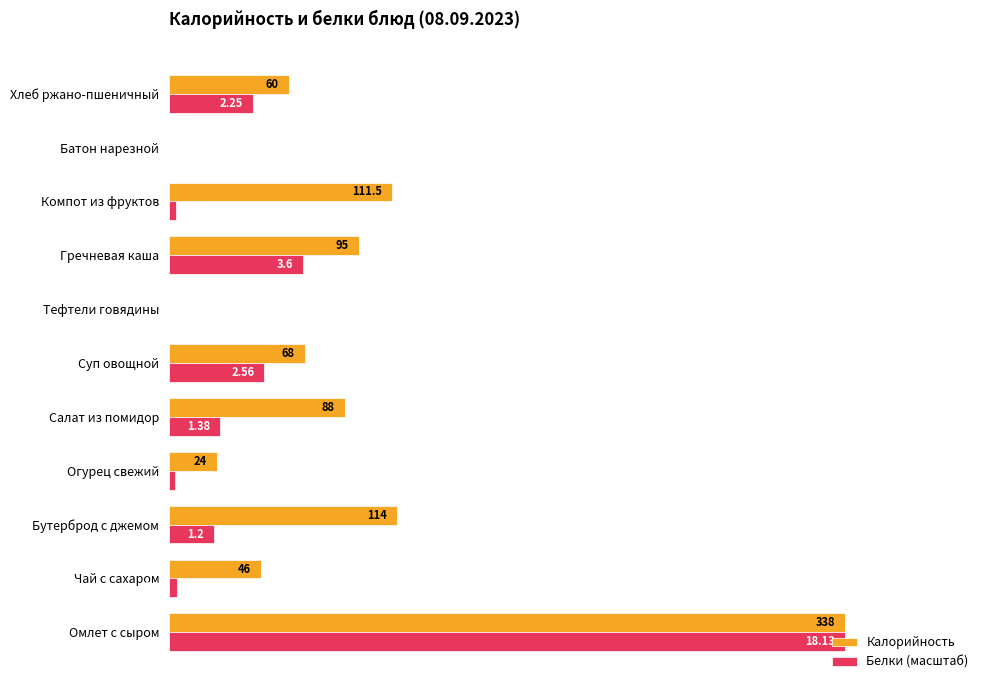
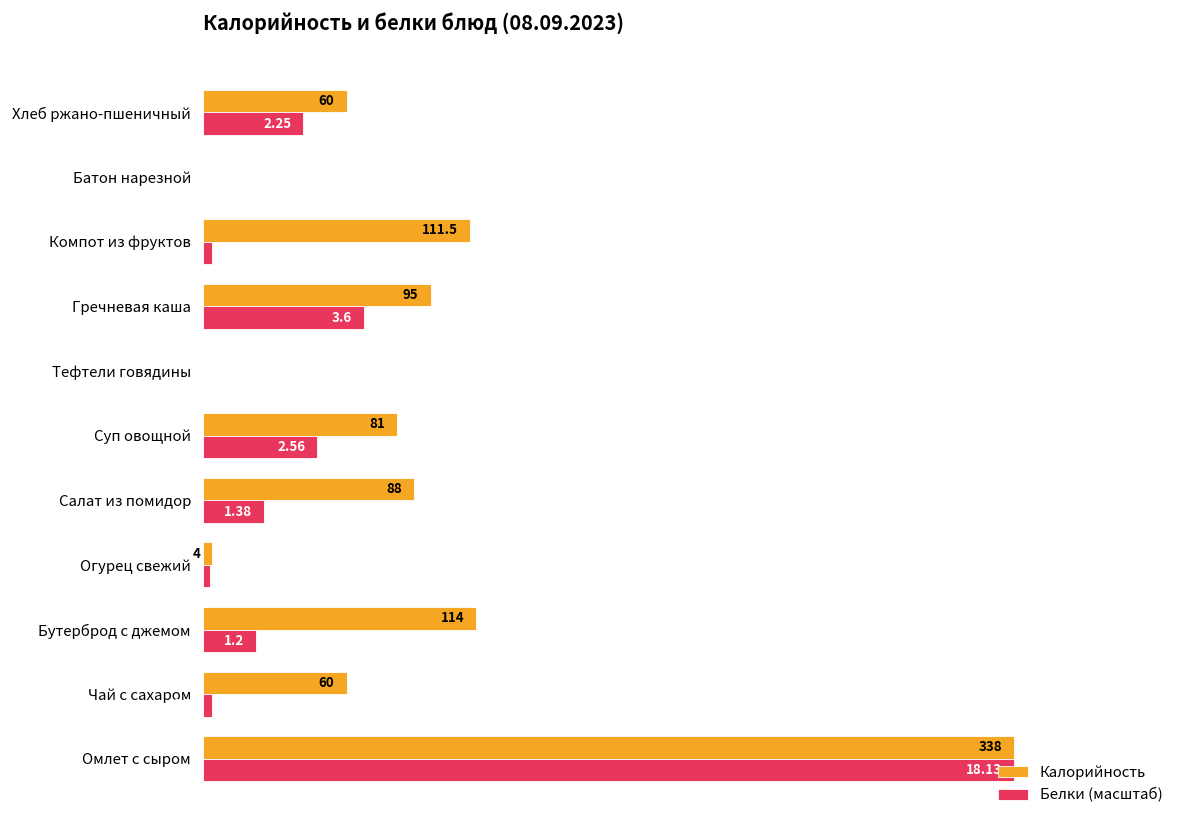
  {
    "Калорийность": {
      "Хлеб ржано-пшеничный": 60,
      "Компот из фруктов": 111.5,
      "Гречневая каша": 95,
-     "Суп овощной": 68,
+     "Суп овощной": 81,
      "Салат из помидор": 88,
-     "Огурец свежий": 24,
+     "Огурец свежий": 4,
      "Бутерброд с джемом": 114,
-     "Чай с сахаром": 46,
+     "Чай с сахаром": 60,
      "Омлет с сыром": 338
    }
  }
